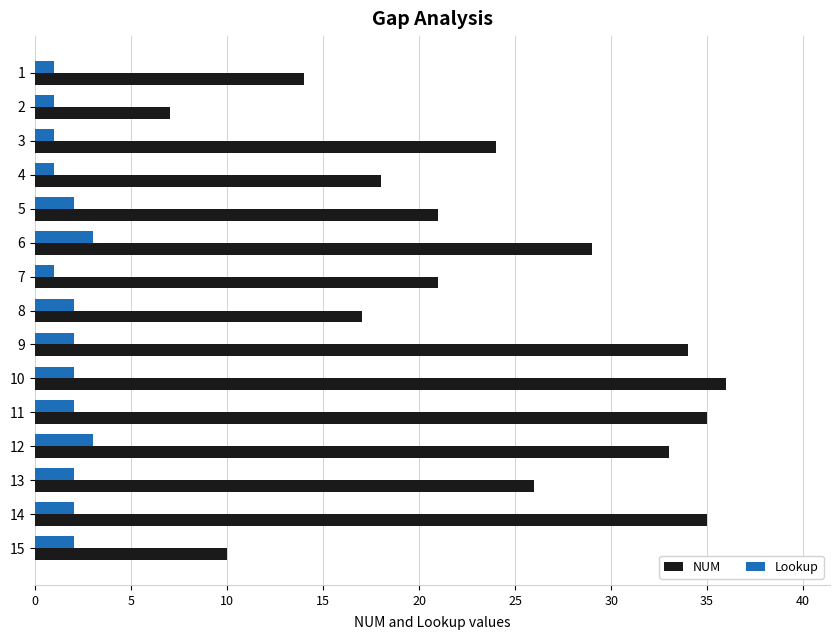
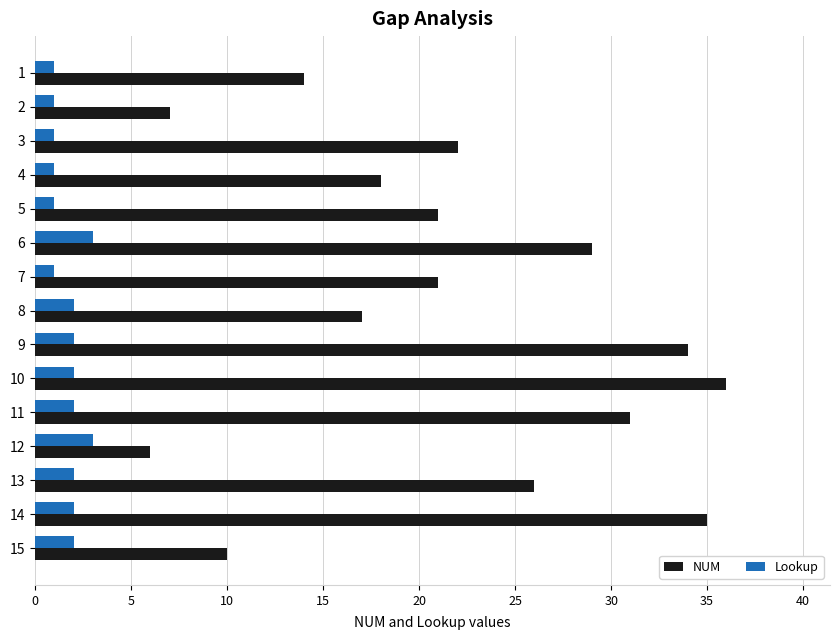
  {
    "NUM": {
      "1": 14,
      "2": 7,
-     "3": 24,
+     "3": 22,
      "4": 18,
      "5": 21,
      "6": 29,
      "7": 21,
      "8": 17,
      "9": 34,
      "10": 36,
-     "11": 35,
-     "12": 33,
+     "11": 31,
+     "12": 6,
      "13": 26,
      "14": 35,
      "15": 10
    },
    "Lookup": {
      "1": 1,
      "2": 1,
      "3": 1,
      "4": 1,
-     "5": 2,
+     "5": 1,
      "6": 3,
      "7": 1,
      "8": 2,
      "9": 2,
      "10": 2,
      "11": 2,
      "12": 3,
      "13": 2,
      "14": 2,
      "15": 2
    }
  }
